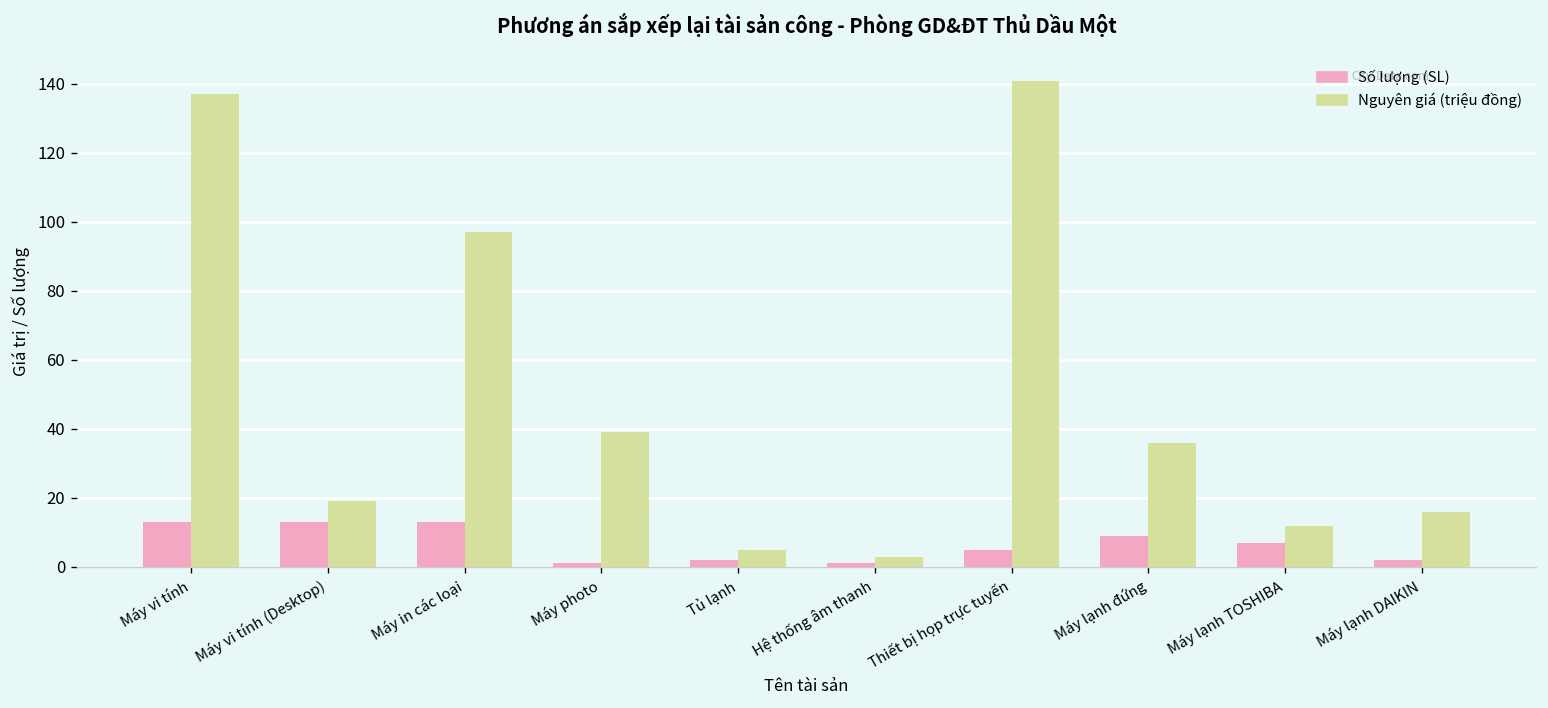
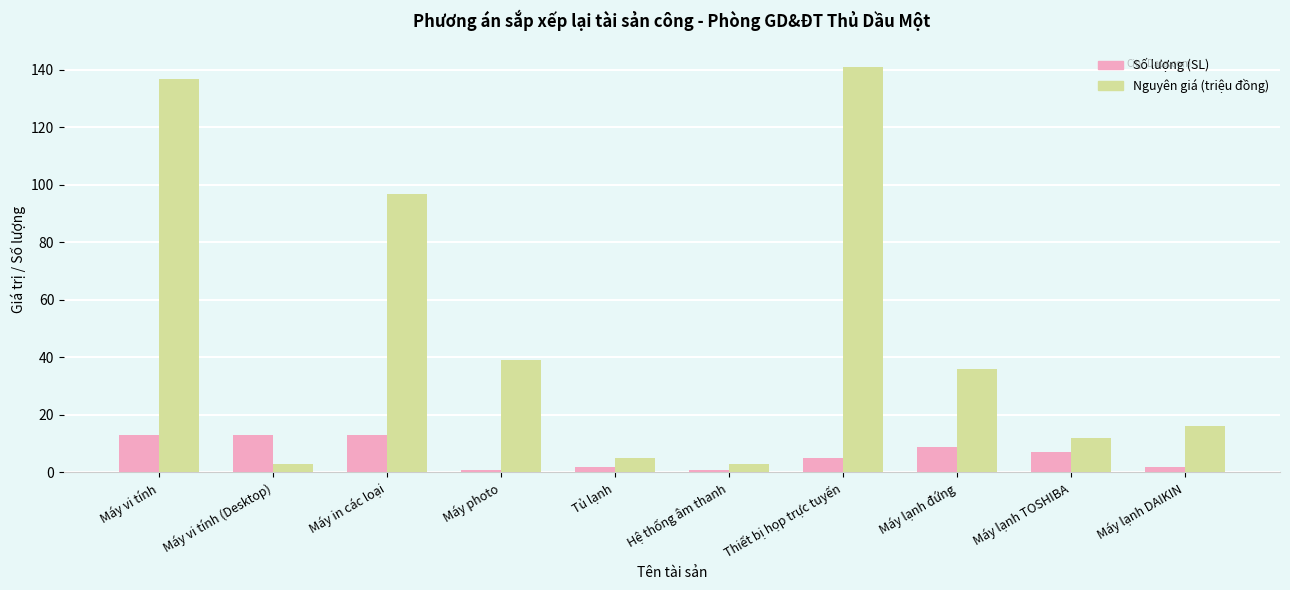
  {
    "Số lượng (SL)": {
      "Máy vi tính": 13,
      "Máy vi tính (Desktop)": 13,
      "Máy in các loại": 13,
      "Máy photo": 1,
      "Tủ lạnh": 2,
      "Hệ thống âm thanh": 1,
      "Thiết bị họp trực tuyến": 5,
      "Máy lạnh đứng": 9,
      "Máy lạnh TOSHIBA": 7,
      "Máy lạnh DAIKIN": 2
    },
    "Nguyên giá (triệu đồng)": {
      "Máy vi tính": 137,
-     "Máy vi tính (Desktop)": 19,
+     "Máy vi tính (Desktop)": 3,
      "Máy in các loại": 97,
      "Máy photo": 39,
      "Tủ lạnh": 5,
      "Hệ thống âm thanh": 3,
      "Thiết bị họp trực tuyến": 141,
      "Máy lạnh đứng": 36,
      "Máy lạnh TOSHIBA": 12,
      "Máy lạnh DAIKIN": 16
    }
  }
